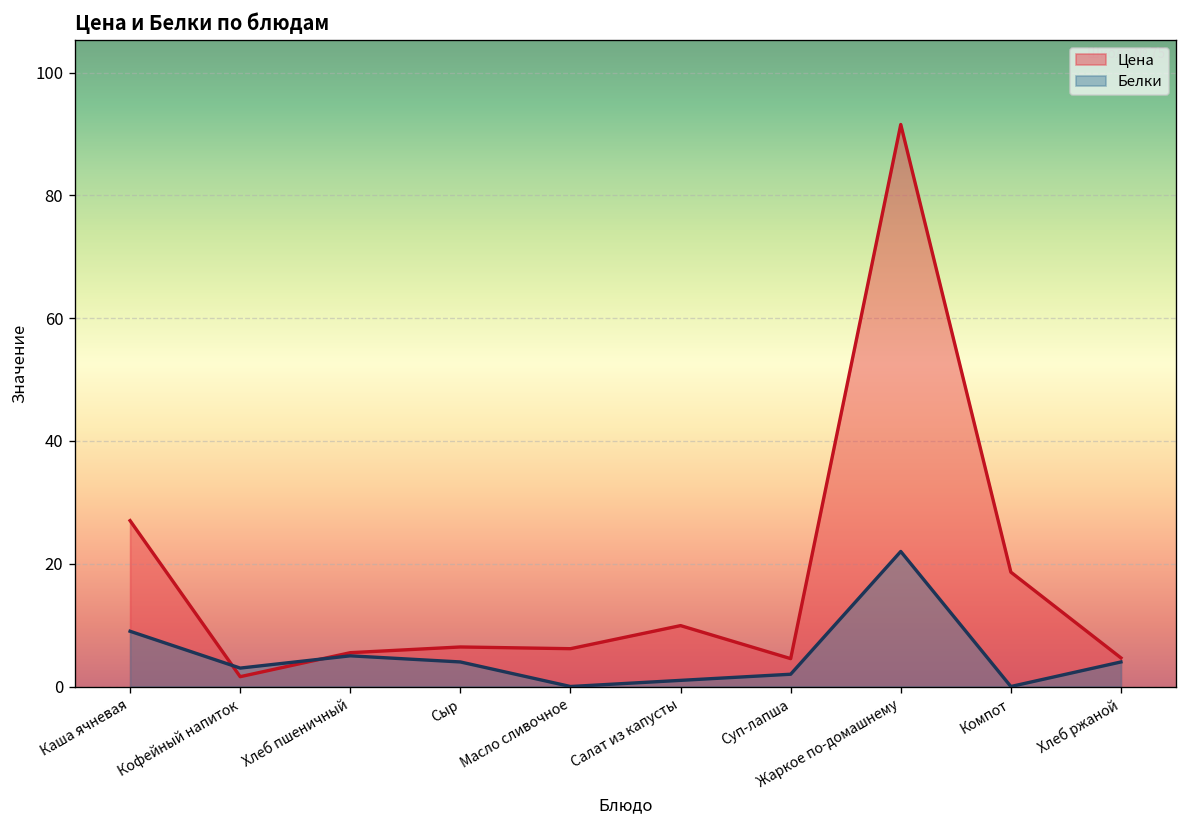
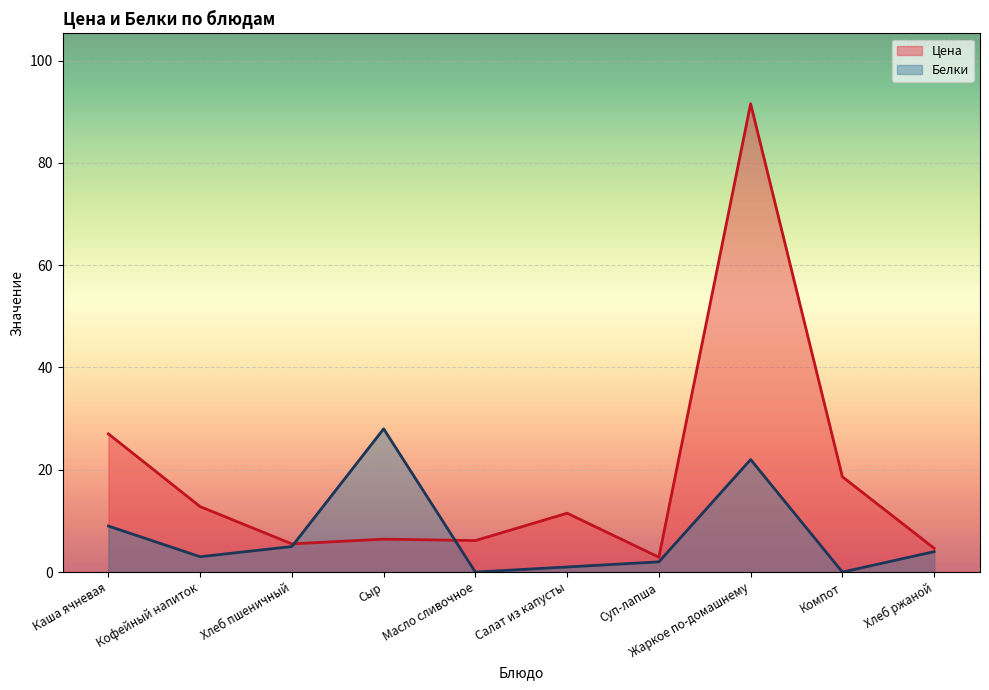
  {
    "Цена": {
      "Каша ячневая": 27,
-     "Кофейный напиток": 2,
+     "Кофейный напиток": 13,
      "Хлеб пшеничный": 6,
      "Сыр": 6,
      "Масло сливочное": 6,
-     "Салат из капусты": 10,
-     "Суп-лапша": 5,
+     "Салат из капусты": 12,
+     "Суп-лапша": 3,
      "Жаркое по-домашнему": 92,
      "Компот": 19,
      "Хлеб ржаной": 5
    },
    "Белки": {
      "Каша ячневая": 9,
      "Кофейный напиток": 3,
      "Хлеб пшеничный": 5,
-     "Сыр": 4,
+     "Сыр": 28,
      "Масло сливочное": 0,
      "Салат из капусты": 1,
      "Суп-лапша": 2,
      "Жаркое по-домашнему": 22,
      "Компот": 0,
      "Хлеб ржаной": 4
    }
  }
